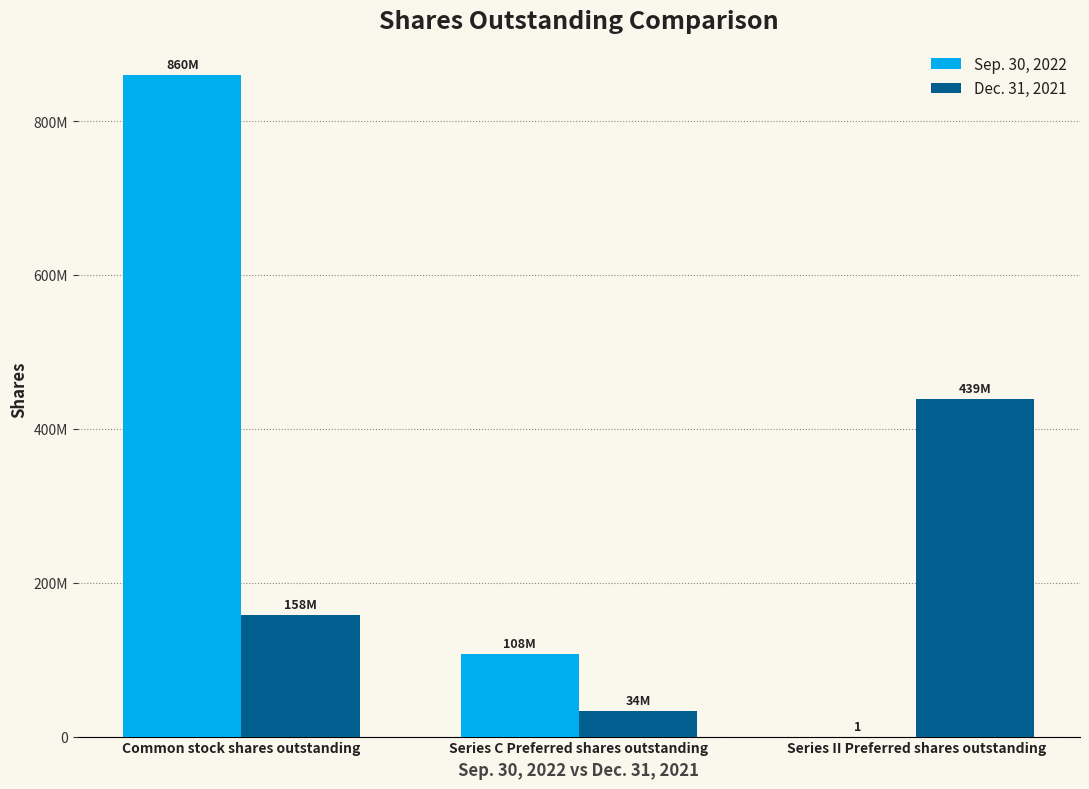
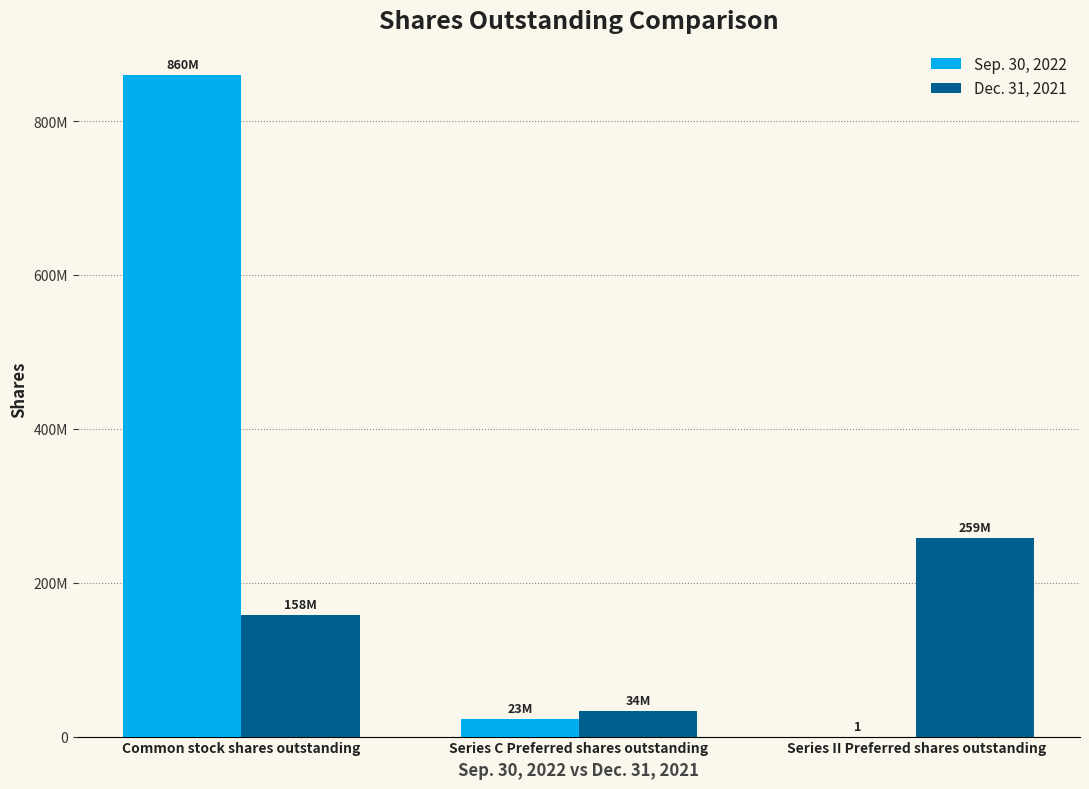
  {
    "Sep. 30, 2022": {
      "Common stock shares outstanding": "860M",
-     "Series C Preferred shares outstanding": "108M",
+     "Series C Preferred shares outstanding": "23M",
      "Series II Preferred shares outstanding": "1"
    },
    "Dec. 31, 2021": {
      "Common stock shares outstanding": "158M",
      "Series C Preferred shares outstanding": "34M",
-     "Series II Preferred shares outstanding": "439M"
+     "Series II Preferred shares outstanding": "259M"
    }
  }
